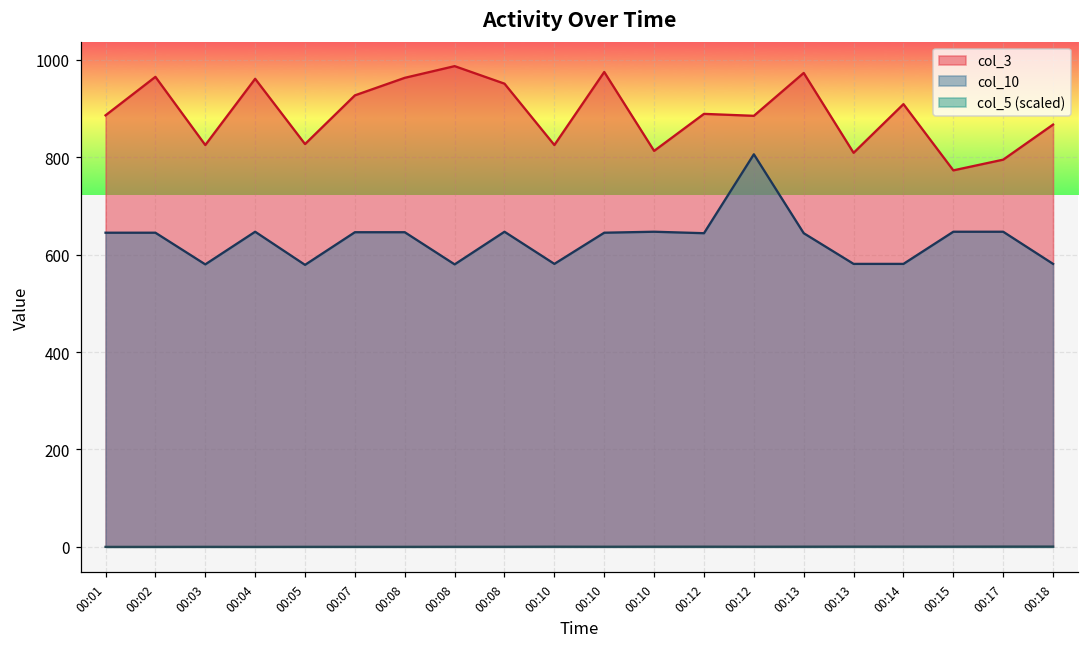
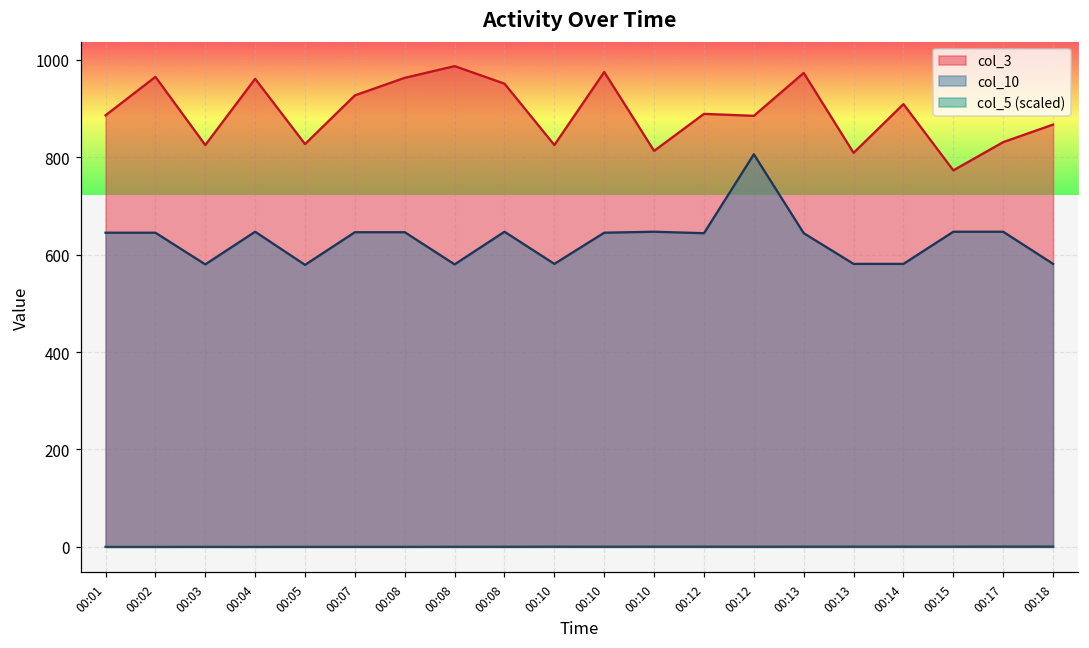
  {
    "col_3": {
      "00:01": 890,
      "00:02": 970,
      "00:03": 830,
      "00:04": 960,
      "00:05": 830,
      "00:07": 930,
      "00:14": 910,
      "00:15": 770,
-     "00:17": 800,
+     "00:17": 830,
      "00:18": 870
    }
  }
